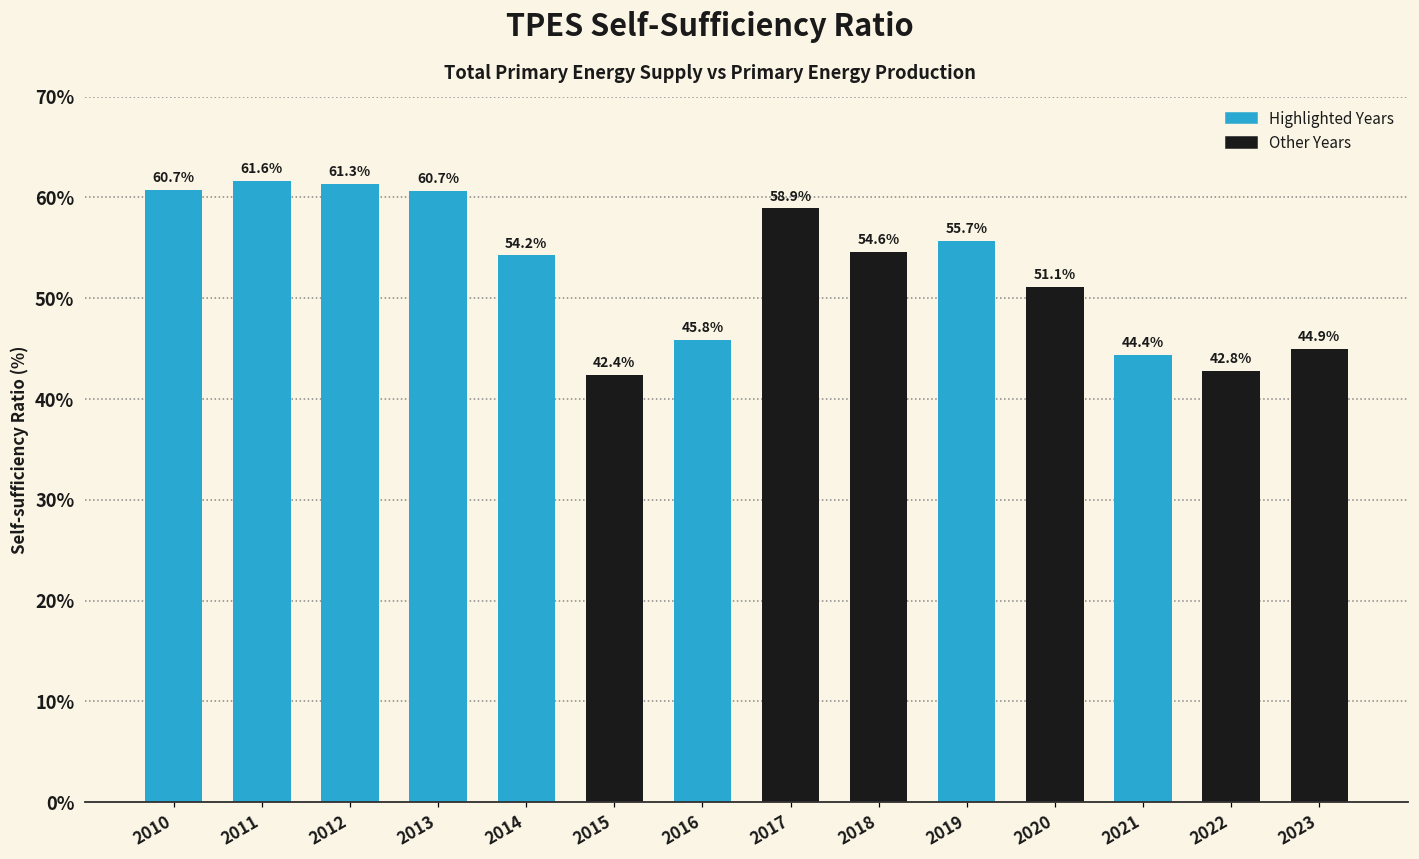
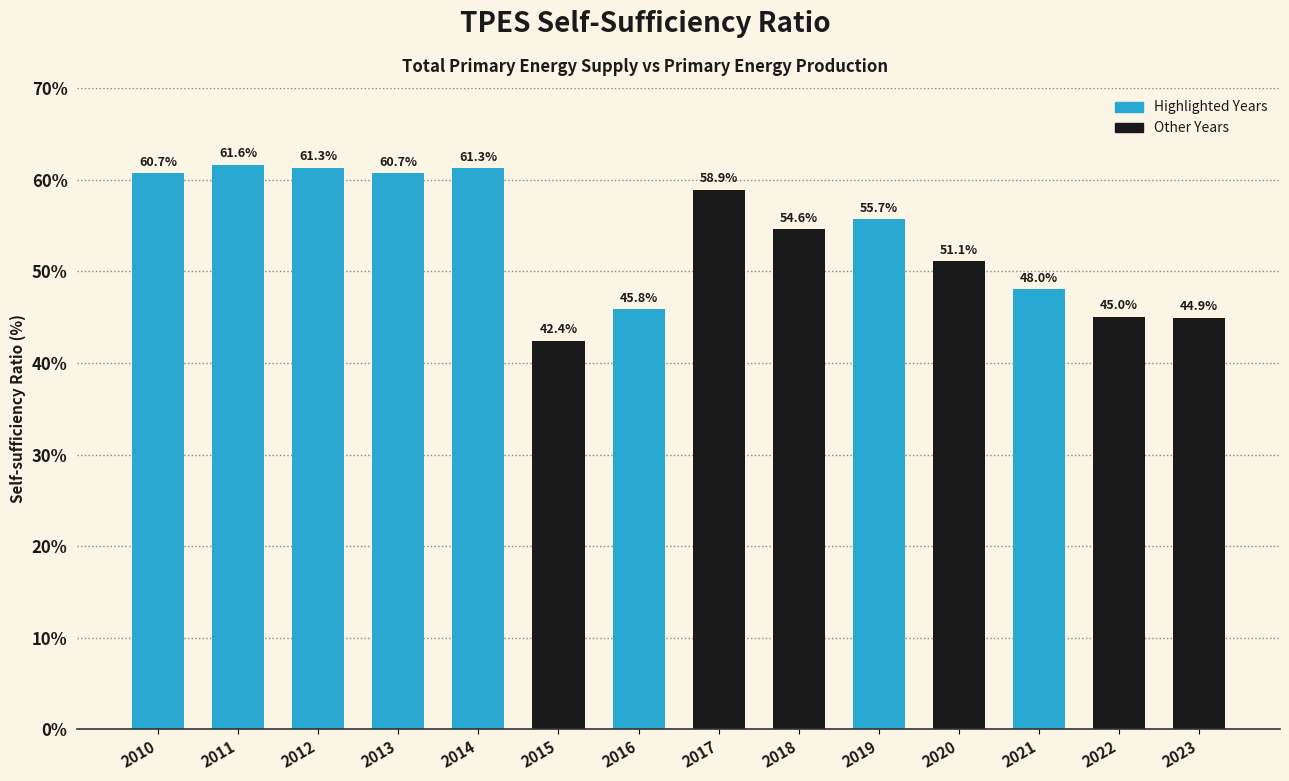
  {
    "2010": "60.7%",
    "2011": "61.6%",
    "2012": "61.3%",
    "2013": "60.7%",
-   "2014": "54.2%",
+   "2014": "61.3%",
    "2015": "42.4%",
    "2016": "45.8%",
    "2017": "58.9%",
    "2018": "54.6%",
    "2019": "55.7%",
    "2020": "51.1%",
-   "2021": "44.4%",
-   "2022": "42.8%",
+   "2021": "48.0%",
+   "2022": "45.0%",
    "2023": "44.9%"
  }
